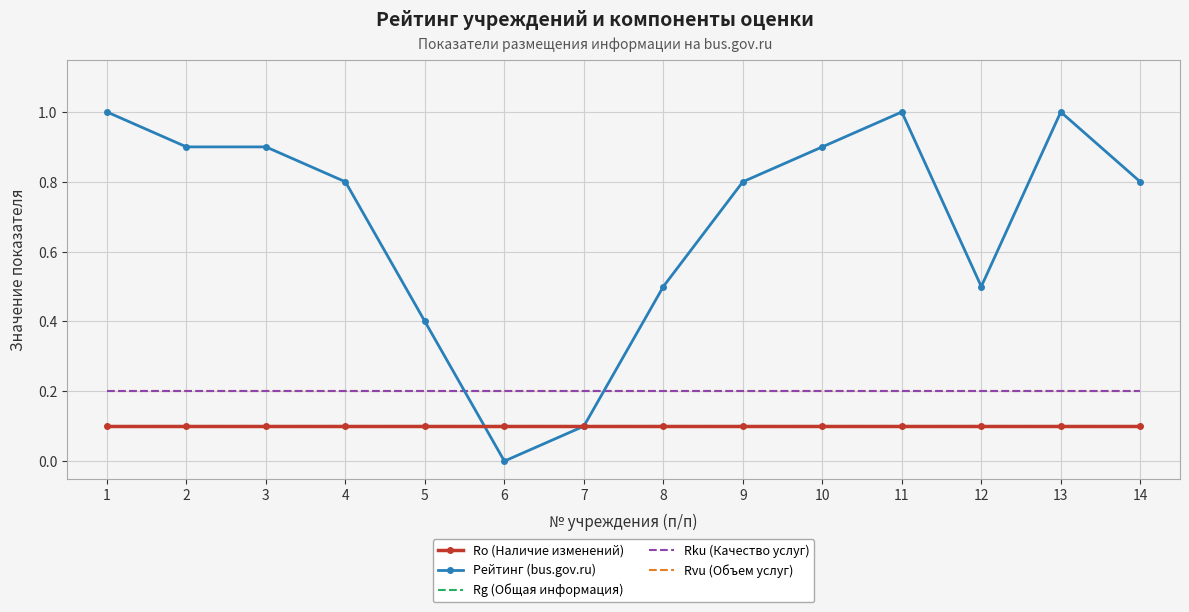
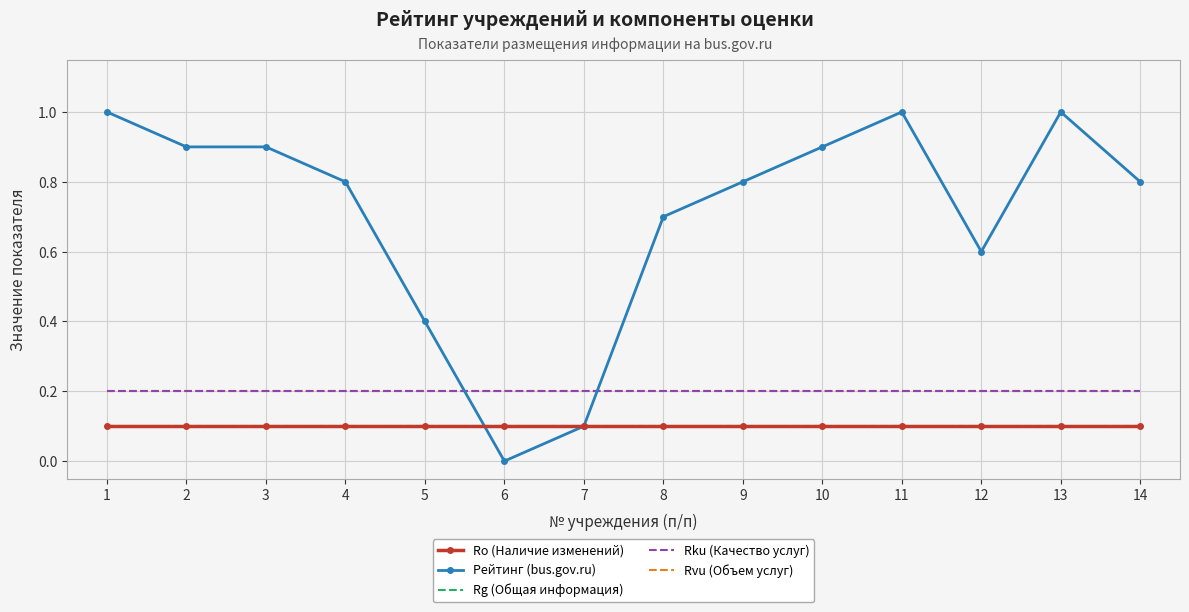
  {
    "Rg (Общая информация)": {
      "1": 0.1,
      "2": 0.1,
      "3": 0.1,
      "4": 0.1,
      "5": 0.1,
      "6": 0.1,
      "8": 0.1,
      "9": 0.1,
      "10": 0.1,
      "11": 0.1,
      "12": 0.1,
      "13": 0.1,
      "14": 0.1
    },
    "Рейтинг (bus.gov.ru)": {
      "1": 1.0,
      "2": 0.9,
      "3": 0.9,
      "4": 0.8,
      "5": 0.4,
      "6": 0.0,
-     "8": 0.5,
+     "8": 0.7,
      "9": 0.8,
      "10": 0.9,
      "11": 1.0,
-     "12": 0.5,
+     "12": 0.6,
      "13": 1.0,
      "14": 0.8
    },
    "Rvu (Объем услуг)": {
      "1": 0.2,
      "2": 0.2,
      "3": 0.2,
      "4": 0.2,
      "5": 0.2,
      "6": 0.2,
      "7": 0.2,
      "8": 0.2,
      "9": 0.2,
      "10": 0.2,
      "11": 0.2,
      "12": 0.2,
      "13": 0.2,
      "14": 0.2
    }
  }
